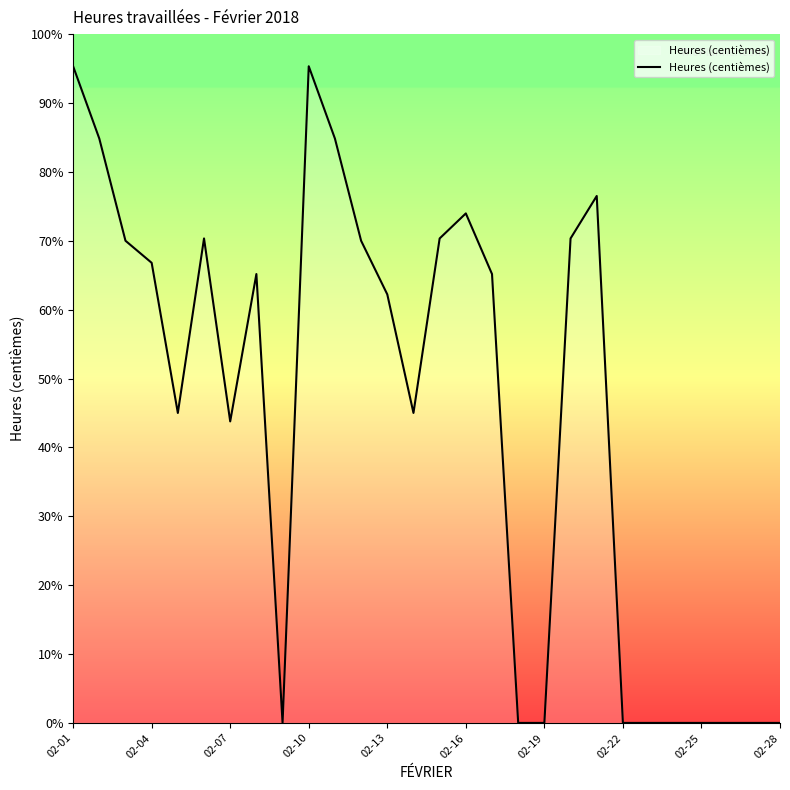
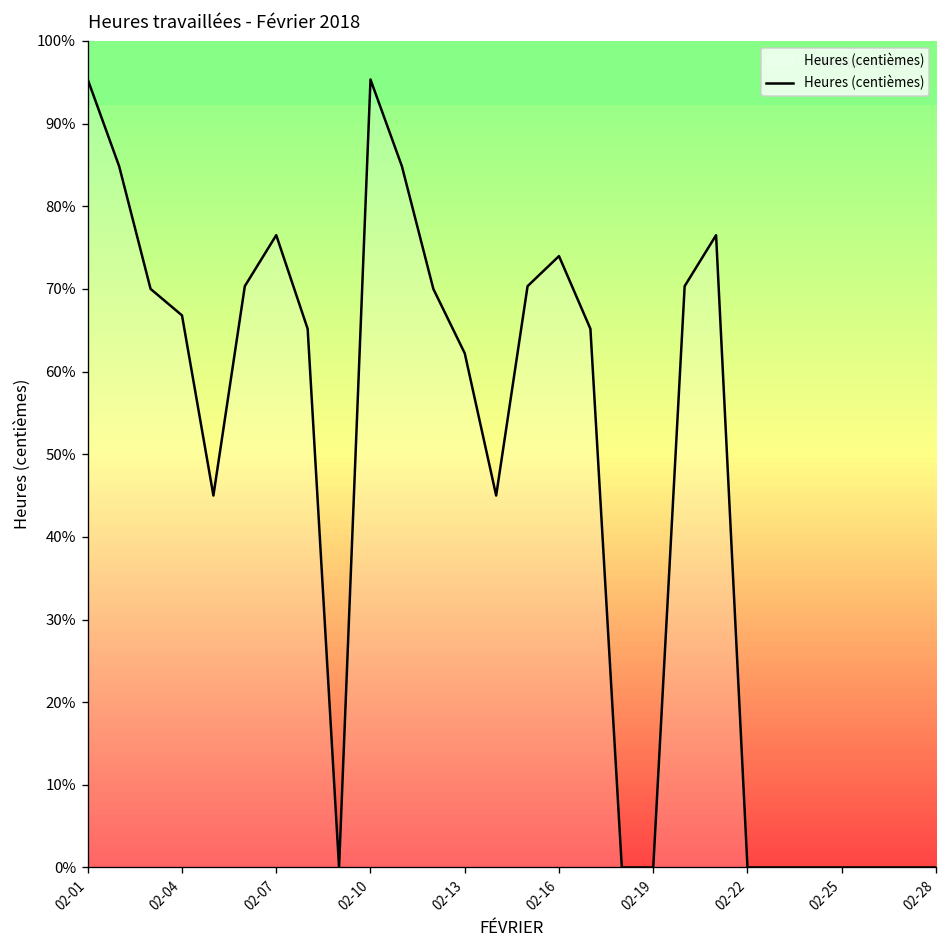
  {
    "02-01": "95%",
    "02-04": "67%",
-   "02-07": "44%",
+   "02-07": "76%",
    "02-10": "95%",
    "02-13": "62%",
    "02-16": "74%",
    "02-19": "0%",
    "02-22": "0%",
    "02-25": "0%",
    "02-28": "0%"
  }
